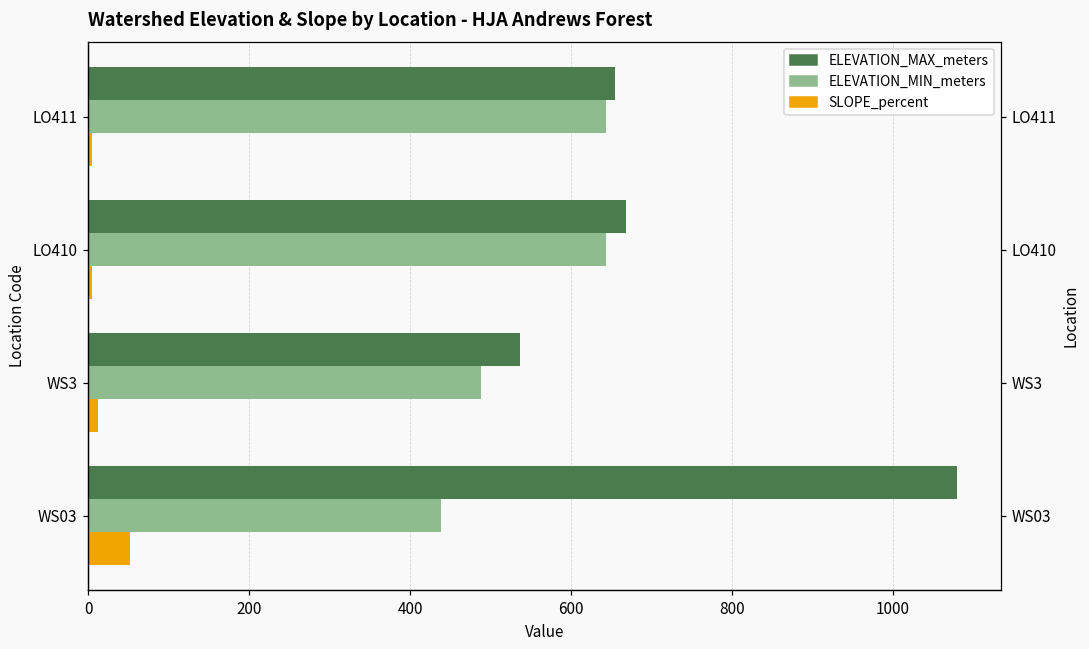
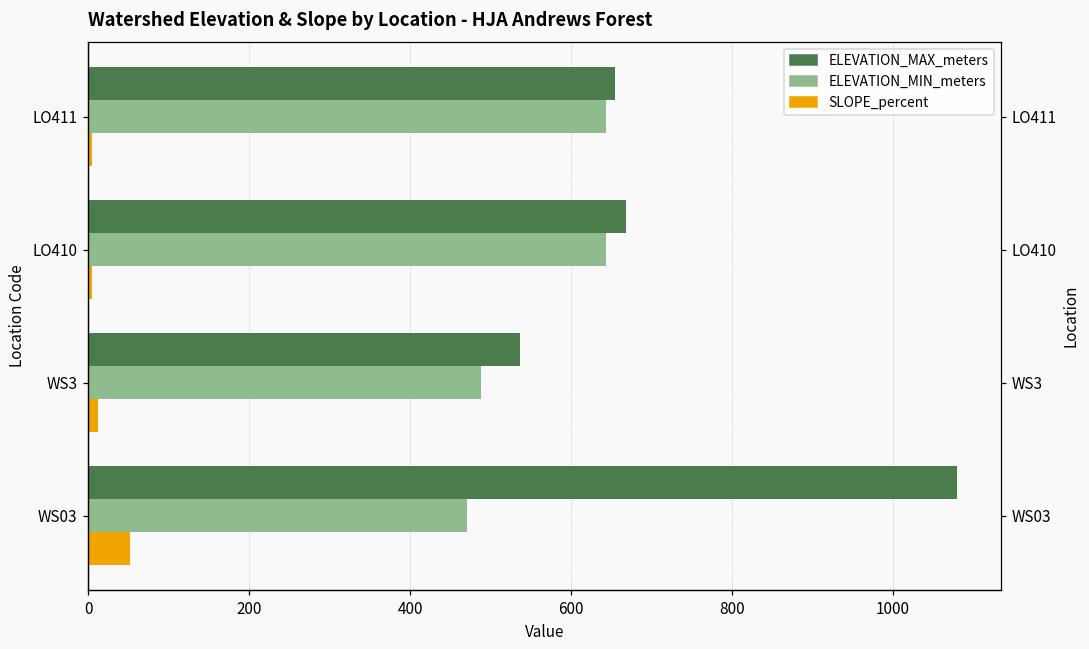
  {
    "ELEVATION_MIN_meters": {
      "LO411": 640,
      "LO410": 640,
      "WS3": 490,
-     "WS03": 440
+     "WS03": 470
    }
  }
